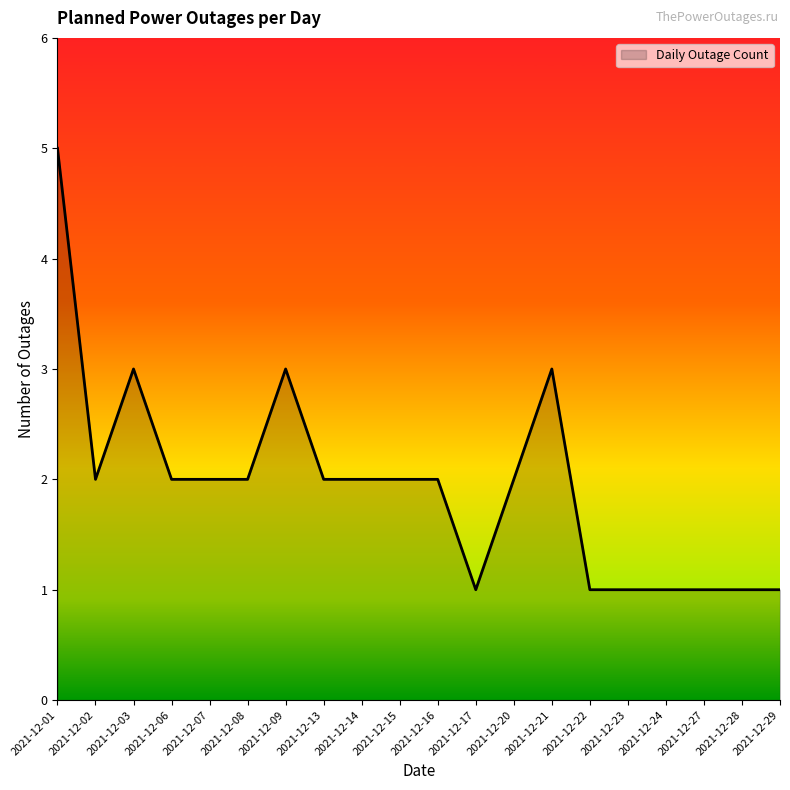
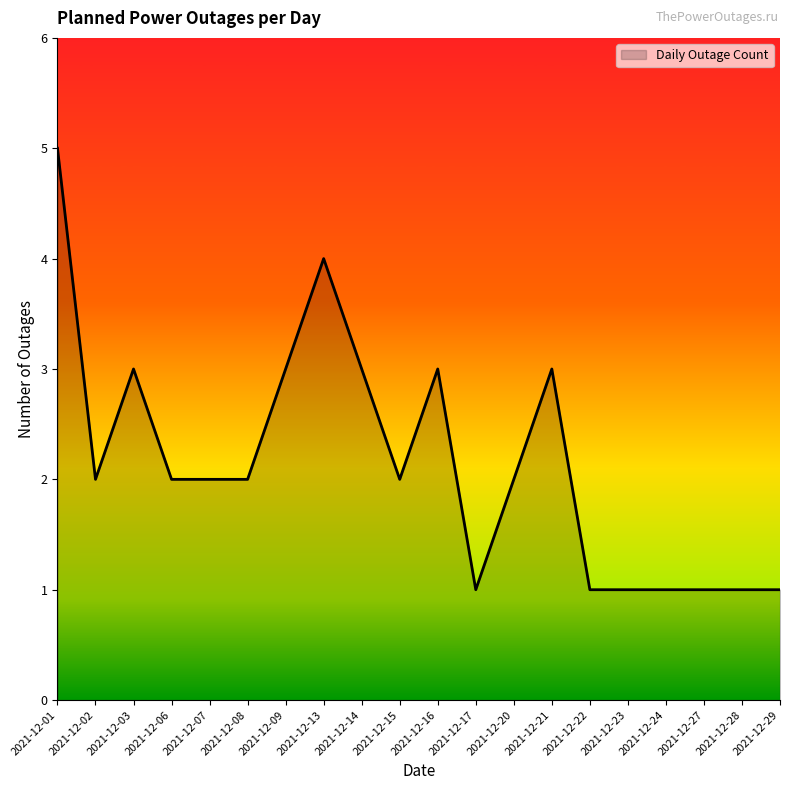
  {
    "2021-12-01": 5,
    "2021-12-02": 2,
    "2021-12-03": 3,
    "2021-12-06": 2,
    "2021-12-07": 2,
    "2021-12-08": 2,
    "2021-12-09": 3,
-   "2021-12-13": 2,
-   "2021-12-14": 2,
+   "2021-12-13": 4,
+   "2021-12-14": 3,
    "2021-12-15": 2,
-   "2021-12-16": 2,
+   "2021-12-16": 3,
    "2021-12-17": 1,
    "2021-12-20": 2,
    "2021-12-21": 3,
    "2021-12-22": 1,
    "2021-12-23": 1,
    "2021-12-24": 1,
    "2021-12-27": 1,
    "2021-12-28": 1,
    "2021-12-29": 1
  }
